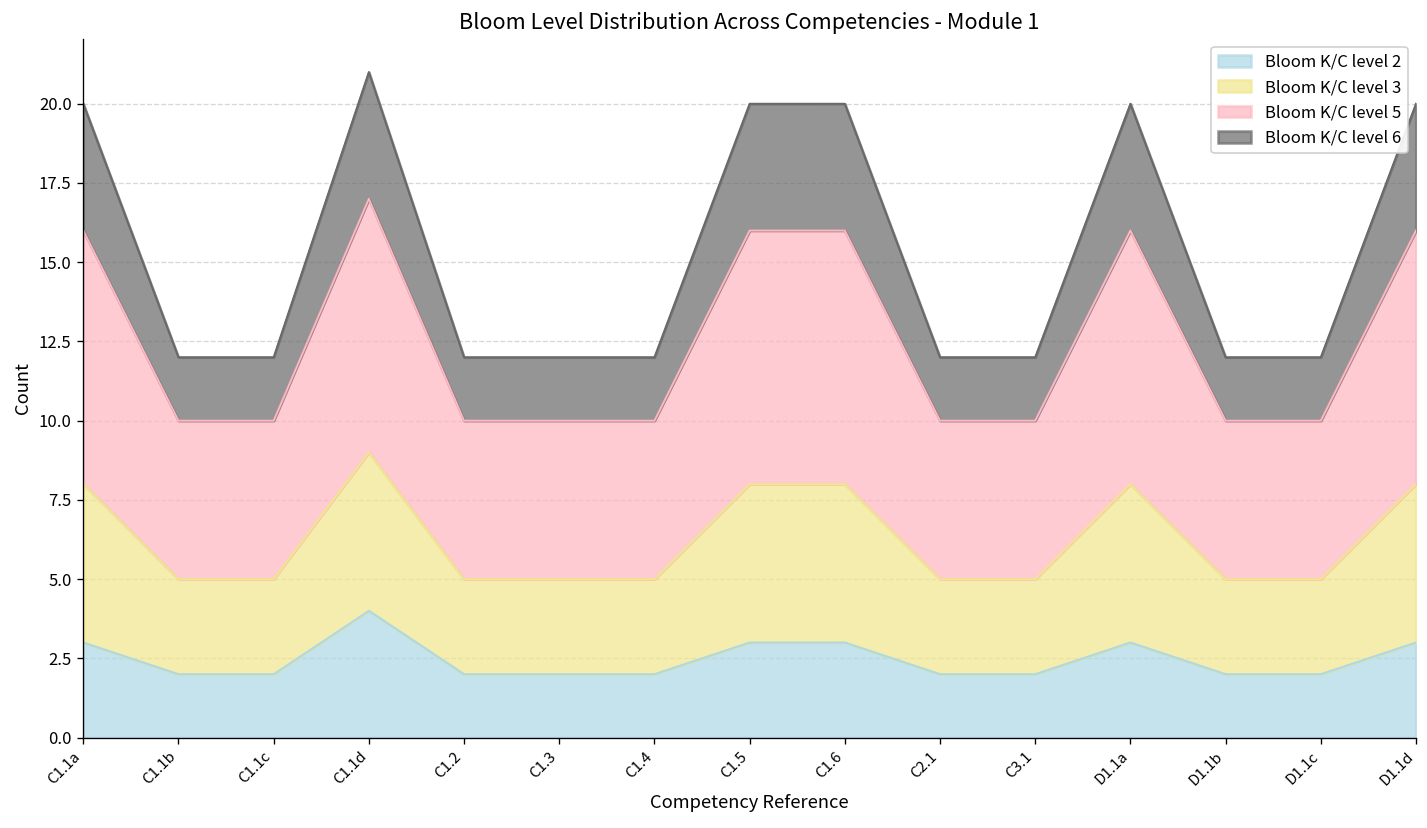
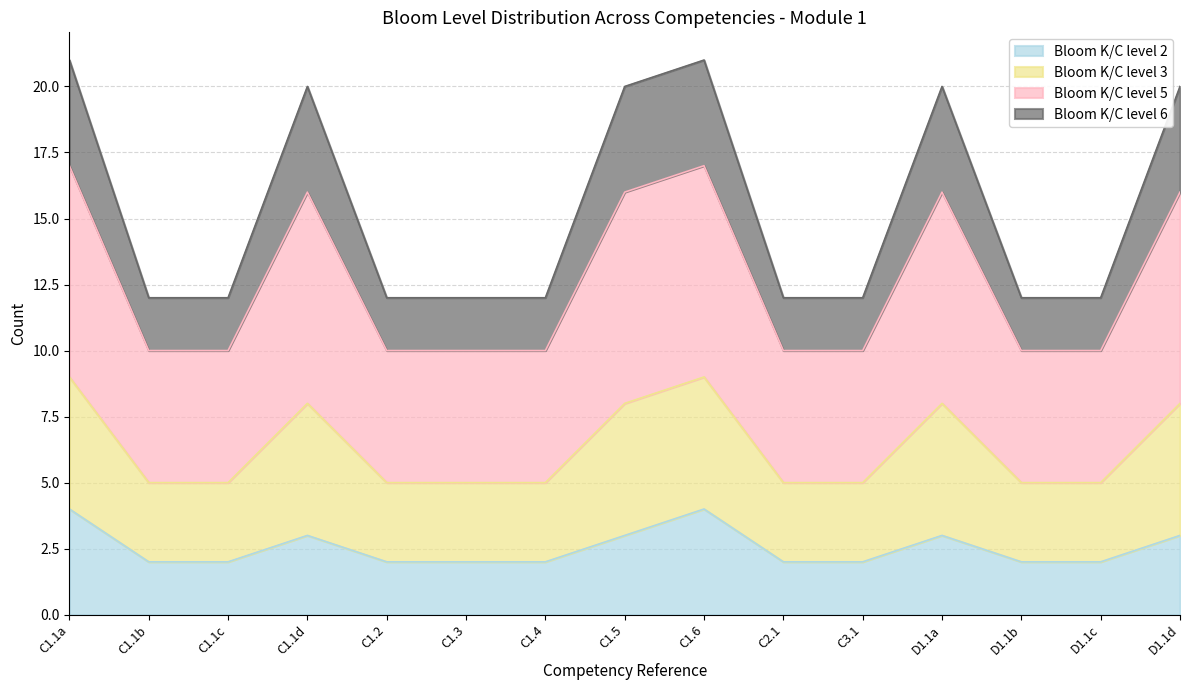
  {
    "Bloom K/C level 2": {
-     "C1.1a": 3,
+     "C1.1a": 4,
      "C1.1b": 2,
      "C1.1c": 2,
-     "C1.1d": 4,
+     "C1.1d": 3,
      "C1.2": 2,
      "C1.3": 2,
      "C1.4": 2,
      "C1.5": 3,
-     "C1.6": 3,
+     "C1.6": 4,
      "C2.1": 2,
      "C3.1": 2,
      "D1.1a": 3,
      "D1.1b": 2,
      "D1.1c": 2,
      "D1.1d": 3
    },
    "Bloom K/C level 3": {
      "C1.1a": 5,
      "C1.1b": 3,
      "C1.1c": 3,
      "C1.1d": 5,
      "C1.2": 3,
      "C1.3": 3,
      "C1.4": 3,
      "C1.5": 5,
      "C1.6": 5,
      "C2.1": 3,
      "C3.1": 3,
      "D1.1a": 5,
      "D1.1b": 3,
      "D1.1c": 3,
      "D1.1d": 5
    },
    "Bloom K/C level 5": {
      "C1.1a": 8,
      "C1.1b": 5,
      "C1.1c": 5,
      "C1.1d": 8,
      "C1.2": 5,
      "C1.3": 5,
      "C1.4": 5,
      "C1.5": 8,
      "C1.6": 8,
      "C2.1": 5,
      "C3.1": 5,
      "D1.1a": 8,
      "D1.1b": 5,
      "D1.1c": 5,
      "D1.1d": 8
    },
    "Bloom K/C level 6": {
      "C1.1a": 4,
      "C1.1b": 2,
      "C1.1c": 2,
      "C1.1d": 4,
      "C1.2": 2,
      "C1.3": 2,
      "C1.4": 2,
      "C1.5": 4,
      "C1.6": 4,
      "C2.1": 2,
      "C3.1": 2,
      "D1.1a": 4,
      "D1.1b": 2,
      "D1.1c": 2,
      "D1.1d": 4
    }
  }
